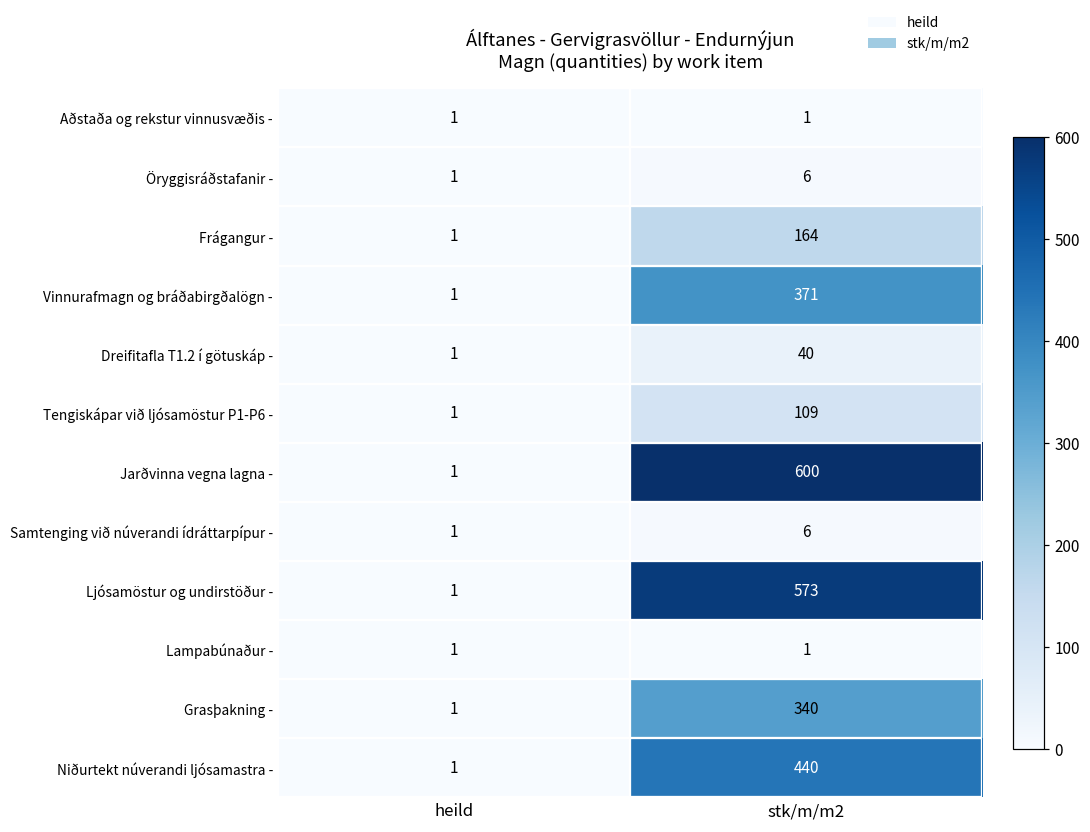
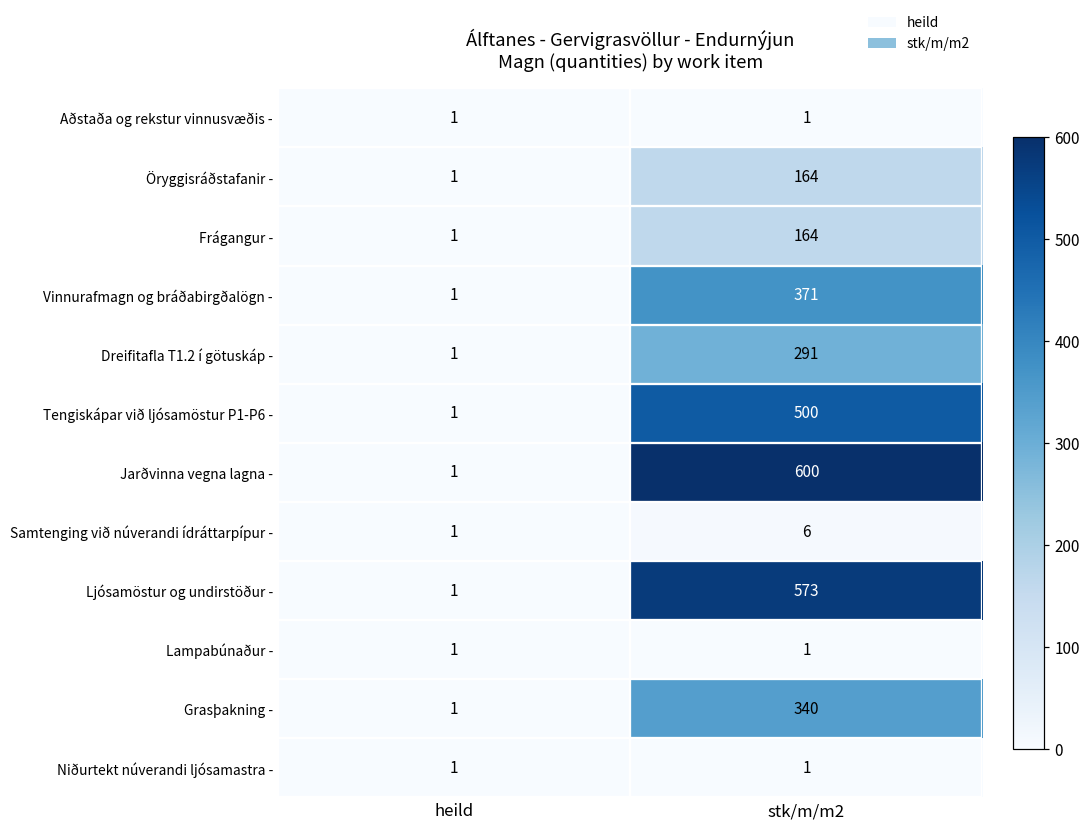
  {
    "Aðstaða og rekstur vinnusvæðis -": {
      "heild": 1,
      "stk/m/m2": 1
    },
    "Öryggisráðstafanir -": {
      "heild": 1,
-     "stk/m/m2": 6
+     "stk/m/m2": 164
    },
    "Frágangur -": {
      "heild": 1,
      "stk/m/m2": 164
    },
    "Vinnurafmagn og bráðabirgðalögn -": {
      "heild": 1,
      "stk/m/m2": 371
    },
    "Dreifitafla T1.2 í götuskáp -": {
      "heild": 1,
-     "stk/m/m2": 40
+     "stk/m/m2": 291
    },
    "Tengiskápar við ljósamöstur P1-P6 -": {
      "heild": 1,
-     "stk/m/m2": 109
+     "stk/m/m2": 500
    },
    "Jarðvinna vegna lagna -": {
      "heild": 1,
      "stk/m/m2": 600
    },
    "Samtenging við núverandi ídráttarpípur -": {
      "heild": 1,
      "stk/m/m2": 6
    },
    "Ljósamöstur og undirstöður -": {
      "heild": 1,
      "stk/m/m2": 573
    },
    "Lampabúnaður -": {
      "heild": 1,
      "stk/m/m2": 1
    },
    "Grasþakning -": {
      "heild": 1,
      "stk/m/m2": 340
    },
    "Niðurtekt núverandi ljósamastra -": {
      "heild": 1,
-     "stk/m/m2": 440
+     "stk/m/m2": 1
    }
  }
